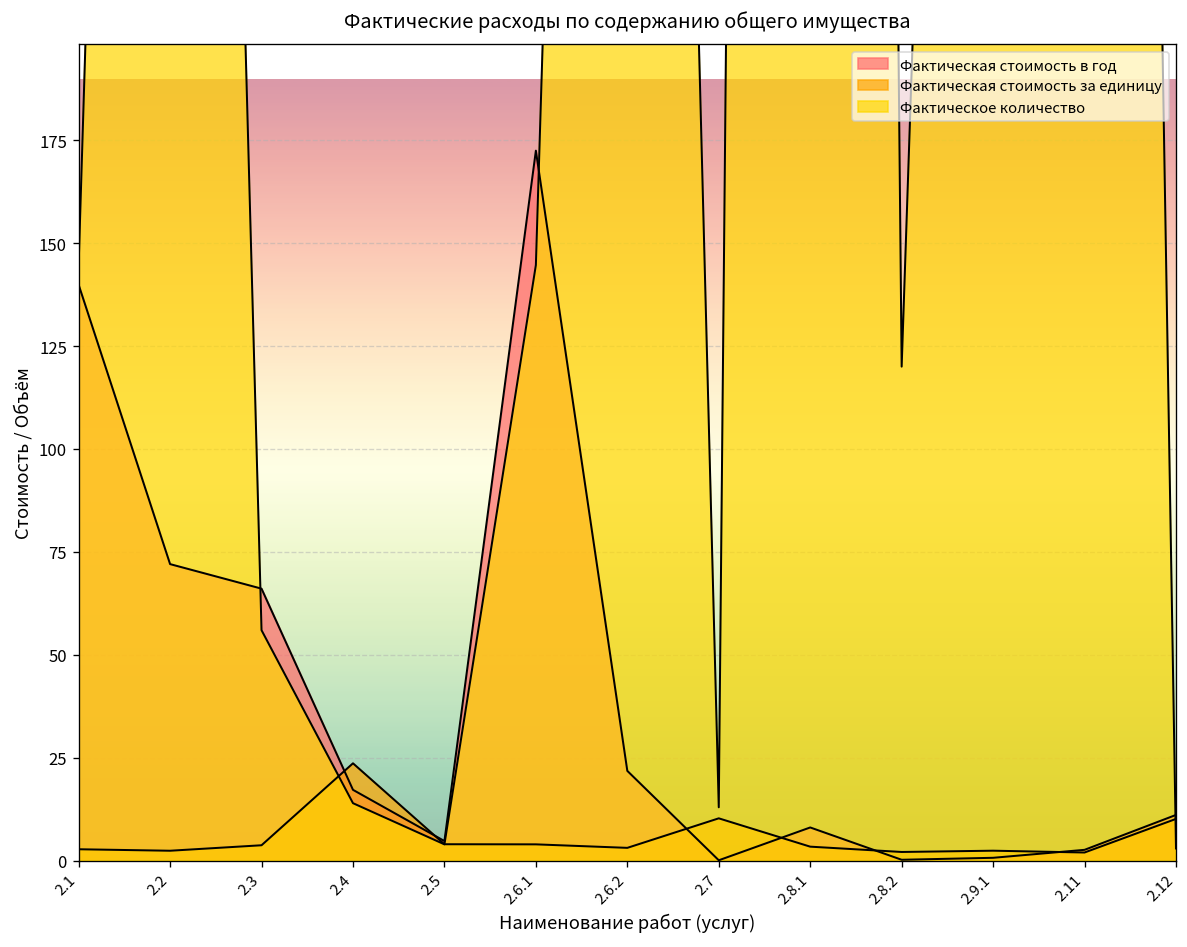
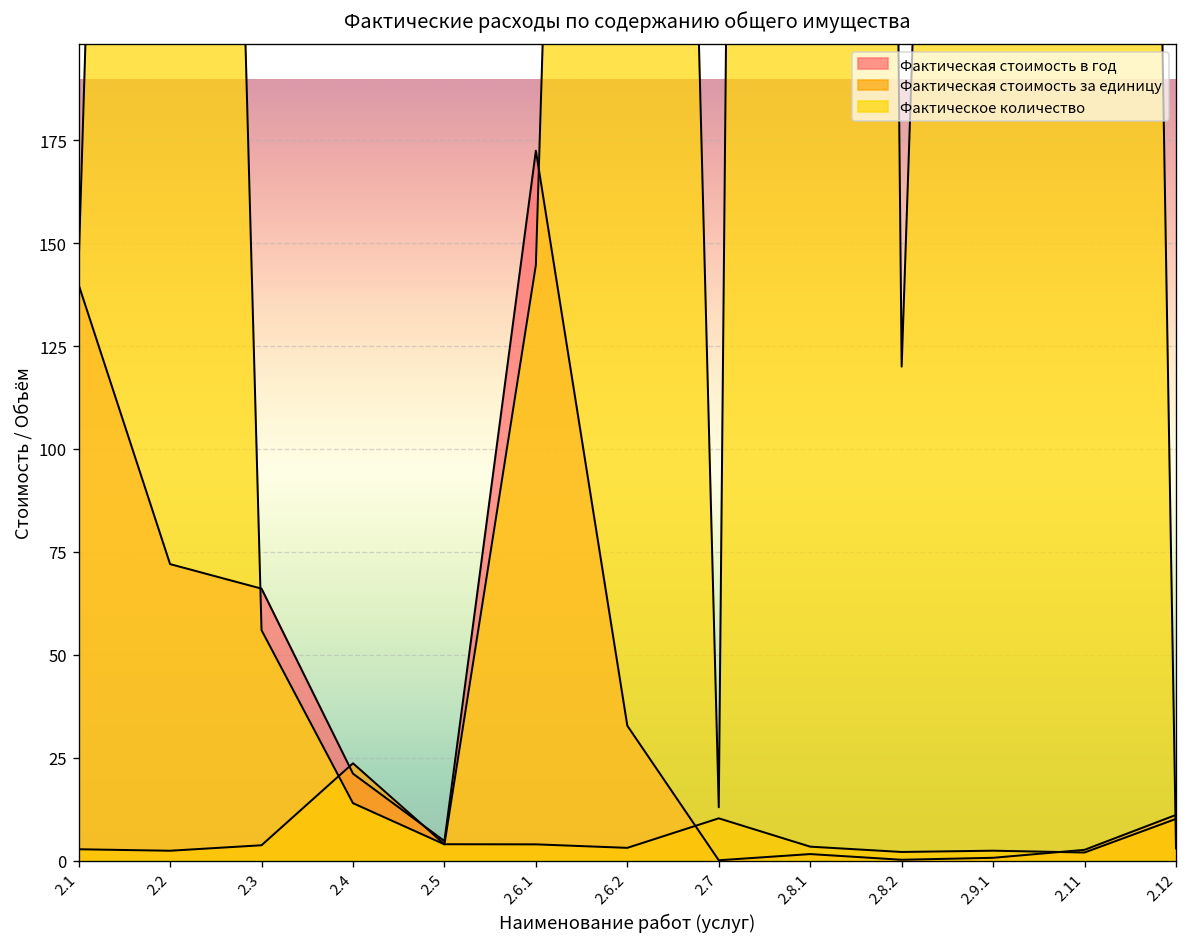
  {
    "Фактическая стоимость в год": {
      "2.1": 140,
      "2.2": 72,
      "2.3": 66,
-     "2.4": 17,
+     "2.4": 21,
      "2.5": 5,
      "2.6.1": 172,
-     "2.6.2": 22,
+     "2.6.2": 33,
      "2.7": 0,
-     "2.8.1": 8,
+     "2.8.1": 2,
      "2.8.2": 0,
      "2.9.1": 1,
      "2.12": 11
    }
  }
